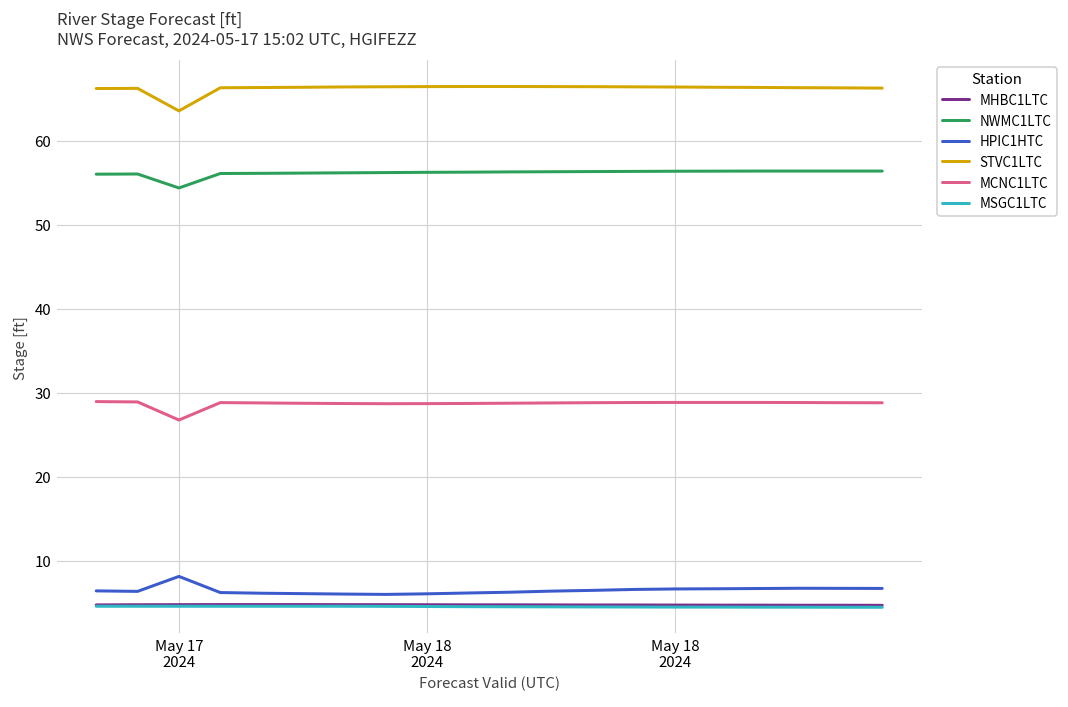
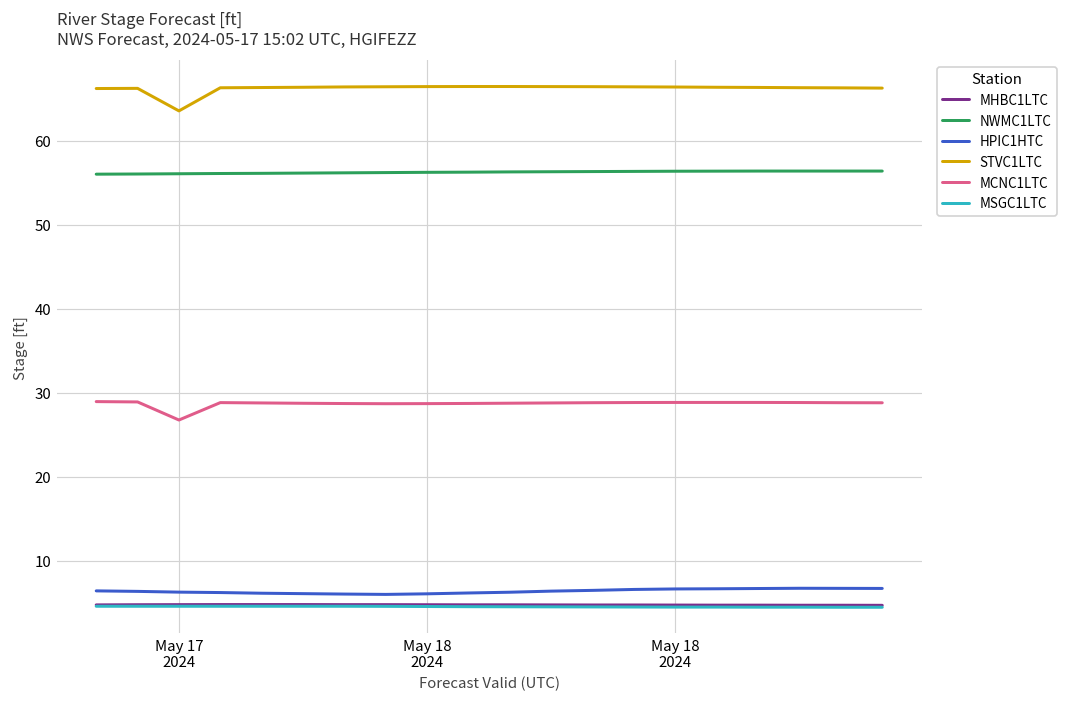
  {
    "NWMC1LTC": {
-     "May 17 2024": 54
+     "May 17 2024": 56
    },
    "HPIC1HTC": {
-     "May 17 2024": 8
+     "May 17 2024": 6
    },
    "STVC1LTC": {
      "May 17 2024": 64
    },
    "MCNC1LTC": {
      "May 17 2024": 27
    }
  }
